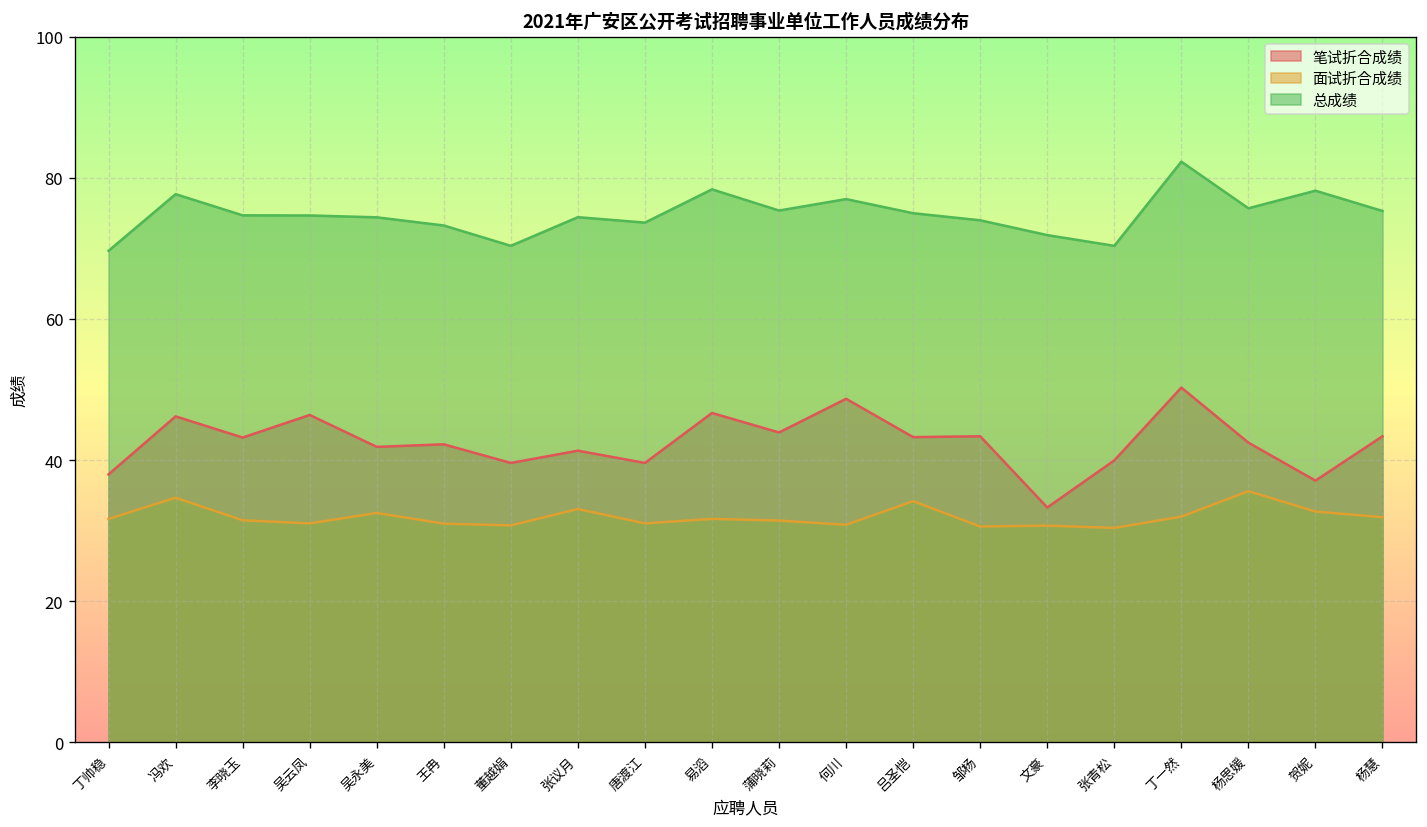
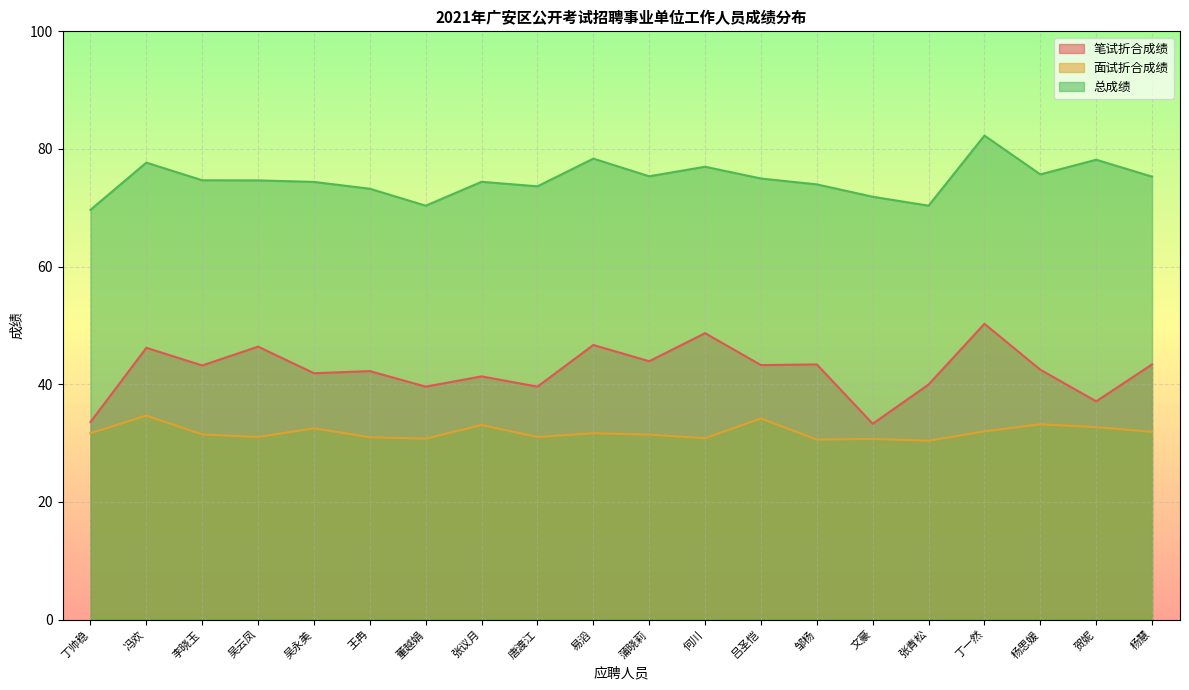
  {
    "笔试折合成绩": {
-     "丁帅稳": 38,
+     "丁帅稳": 34,
      "冯欢": 46,
      "李晓玉": 43,
      "吴云凤": 46,
      "吴永美": 42,
      "王冉": 42,
      "董越娟": 40,
      "张议月": 41,
      "唐渡江": 40,
      "易滔": 47,
      "蒲晓莉": 44,
      "何川": 49,
      "吕圣恺": 43,
      "邹杨": 43,
      "文豪": 33,
      "张青松": 40,
      "丁一然": 50,
      "杨思媛": 42,
      "贺妮": 37,
      "杨慧": 43
    },
    "面试折合成绩": {
      "丁帅稳": 32,
      "冯欢": 35,
      "李晓玉": 31,
      "吴云凤": 31,
      "吴永美": 33,
      "王冉": 31,
      "董越娟": 31,
      "张议月": 33,
      "唐渡江": 31,
      "易滔": 32,
      "蒲晓莉": 31,
      "何川": 31,
      "吕圣恺": 34,
      "邹杨": 31,
      "文豪": 31,
      "张青松": 30,
      "丁一然": 32,
-     "杨思媛": 36,
+     "杨思媛": 33,
      "贺妮": 33,
      "杨慧": 32
    },
    "总成绩": {
      "丁帅稳": 70,
      "冯欢": 78,
      "李晓玉": 75,
      "吴云凤": 75,
      "吴永美": 74,
      "王冉": 73,
      "董越娟": 70,
      "张议月": 74,
      "唐渡江": 74,
      "易滔": 78,
      "蒲晓莉": 75,
      "何川": 77,
      "吕圣恺": 75,
      "邹杨": 74,
      "文豪": 72,
      "张青松": 70,
      "丁一然": 82,
      "杨思媛": 76,
      "贺妮": 78,
      "杨慧": 75
    }
  }
